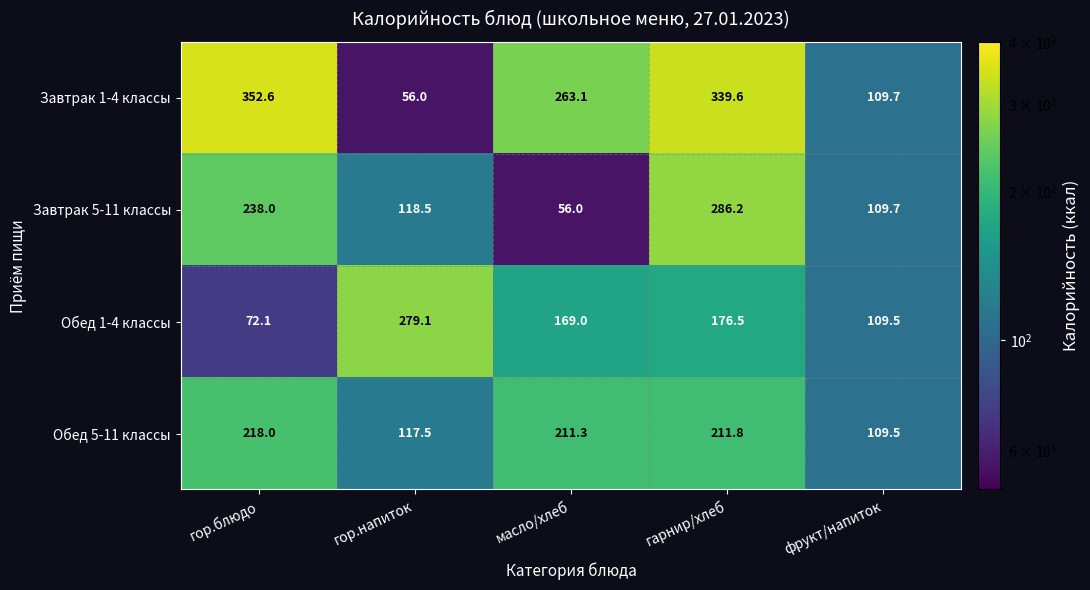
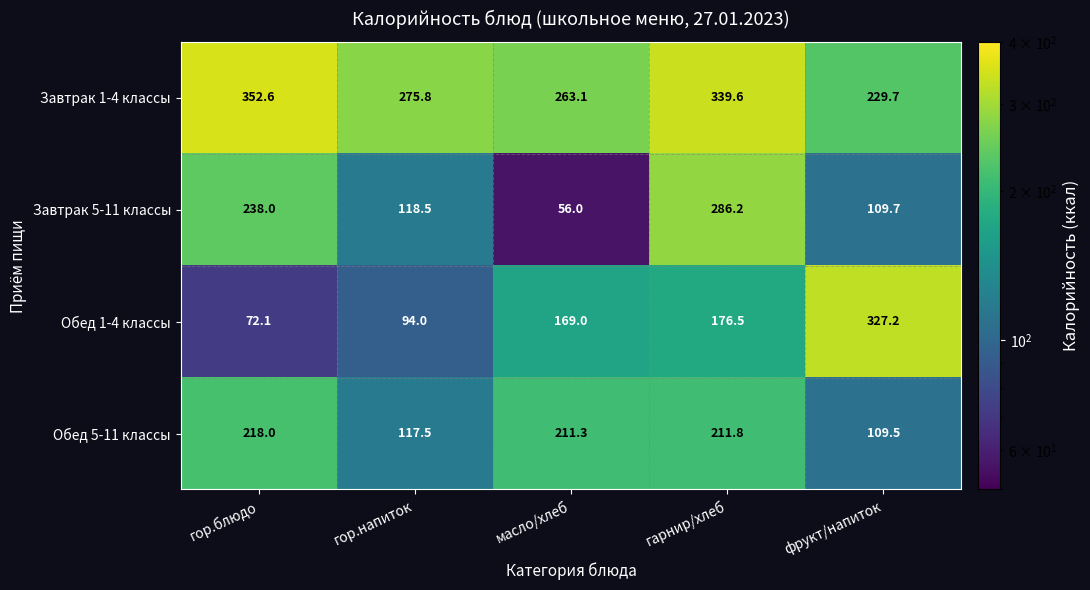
  {
    "Завтрак 1-4 классы": {
      "гор.блюдо": 352.6,
-     "гор.напиток": 56.0,
+     "гор.напиток": 275.8,
      "масло/хлеб": 263.1,
      "гарнир/хлеб": 339.6,
-     "фрукт/напиток": 109.7
+     "фрукт/напиток": 229.7
    },
    "Завтрак 5-11 классы": {
      "гор.блюдо": 238.0,
      "гор.напиток": 118.5,
      "масло/хлеб": 56.0,
      "гарнир/хлеб": 286.2,
      "фрукт/напиток": 109.7
    },
    "Обед 1-4 классы": {
      "гор.блюдо": 72.1,
-     "гор.напиток": 279.1,
+     "гор.напиток": 94.0,
      "масло/хлеб": 169.0,
      "гарнир/хлеб": 176.5,
-     "фрукт/напиток": 109.5
+     "фрукт/напиток": 327.2
    },
    "Обед 5-11 классы": {
      "гор.блюдо": 218.0,
      "гор.напиток": 117.5,
      "масло/хлеб": 211.3,
      "гарнир/хлеб": 211.8,
      "фрукт/напиток": 109.5
    }
  }
